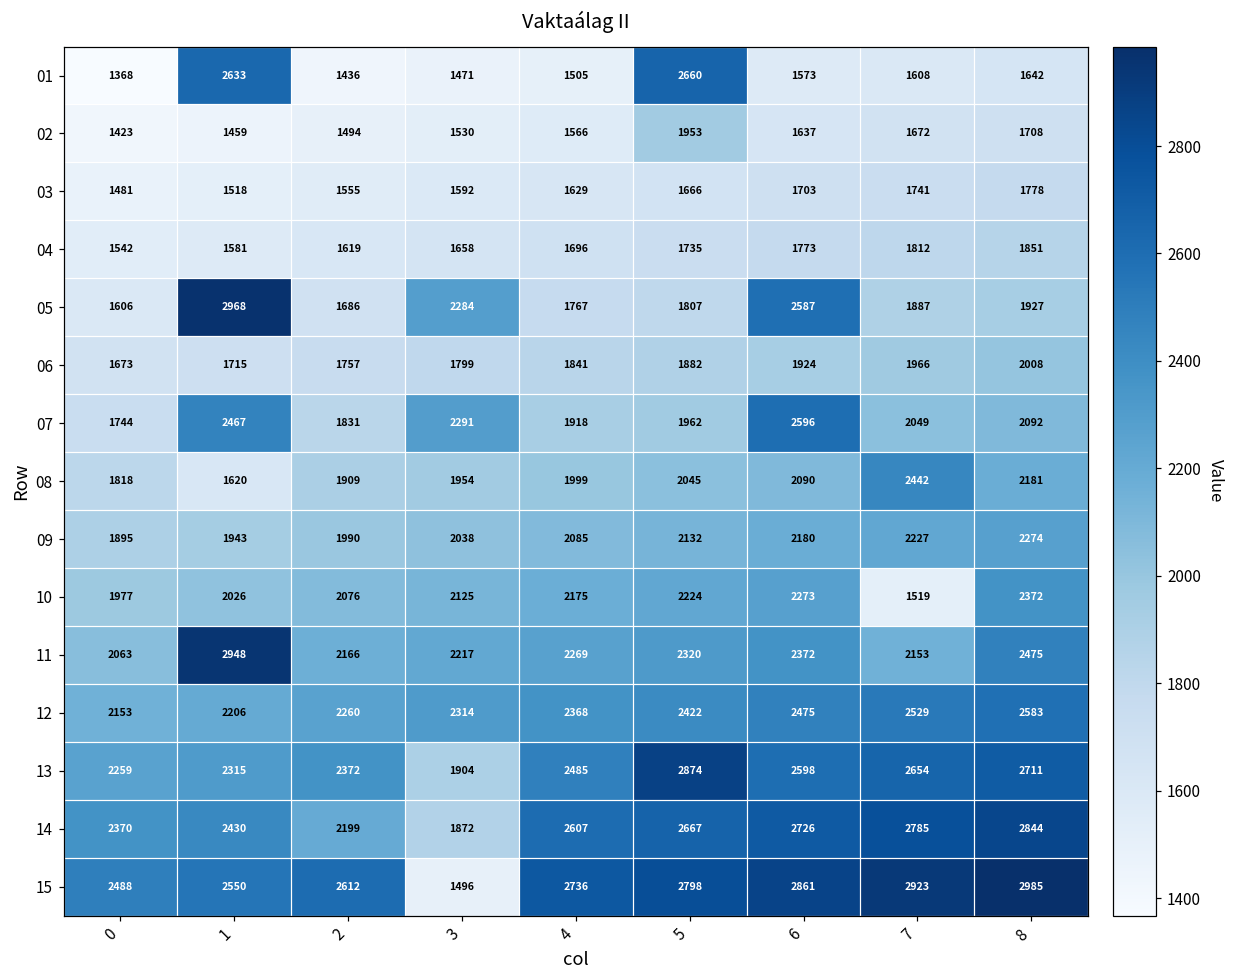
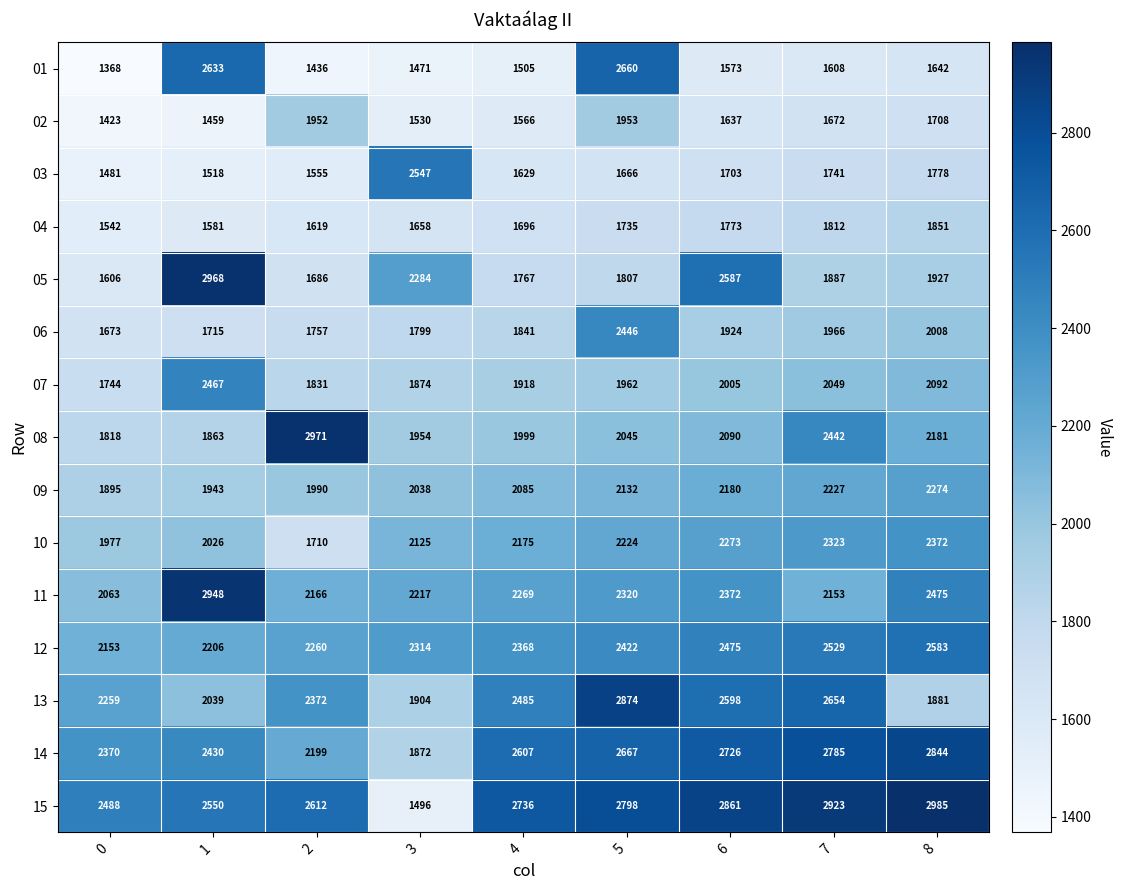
  {
    "01": {
      "0": 1368,
      "1": 2633,
      "2": 1436,
      "3": 1471,
      "4": 1505,
      "5": 2660,
      "6": 1573,
      "7": 1608,
      "8": 1642
    },
    "02": {
      "0": 1423,
      "1": 1459,
-     "2": 1494,
+     "2": 1952,
      "3": 1530,
      "4": 1566,
      "5": 1953,
      "6": 1637,
      "7": 1672,
      "8": 1708
    },
    "03": {
      "0": 1481,
      "1": 1518,
      "2": 1555,
-     "3": 1592,
+     "3": 2547,
      "4": 1629,
      "5": 1666,
      "6": 1703,
      "7": 1741,
      "8": 1778
    },
    "04": {
      "0": 1542,
      "1": 1581,
      "2": 1619,
      "3": 1658,
      "4": 1696,
      "5": 1735,
      "6": 1773,
      "7": 1812,
      "8": 1851
    },
    "05": {
      "0": 1606,
      "1": 2968,
      "2": 1686,
      "3": 2284,
      "4": 1767,
      "5": 1807,
      "6": 2587,
      "7": 1887,
      "8": 1927
    },
    "06": {
      "0": 1673,
      "1": 1715,
      "2": 1757,
      "3": 1799,
      "4": 1841,
-     "5": 1882,
+     "5": 2446,
      "6": 1924,
      "7": 1966,
      "8": 2008
    },
    "07": {
      "0": 1744,
      "1": 2467,
      "2": 1831,
-     "3": 2291,
+     "3": 1874,
      "4": 1918,
      "5": 1962,
-     "6": 2596,
+     "6": 2005,
      "7": 2049,
      "8": 2092
    },
    "08": {
      "0": 1818,
-     "1": 1620,
-     "2": 1909,
+     "1": 1863,
+     "2": 2971,
      "3": 1954,
      "4": 1999,
      "5": 2045,
      "6": 2090,
      "7": 2442,
      "8": 2181
    },
    "09": {
      "0": 1895,
      "1": 1943,
      "2": 1990,
      "3": 2038,
      "4": 2085,
      "5": 2132,
      "6": 2180,
      "7": 2227,
      "8": 2274
    },
    "10": {
      "0": 1977,
      "1": 2026,
-     "2": 2076,
+     "2": 1710,
      "3": 2125,
      "4": 2175,
      "5": 2224,
      "6": 2273,
-     "7": 1519,
+     "7": 2323,
      "8": 2372
    },
    "11": {
      "0": 2063,
      "1": 2948,
      "2": 2166,
      "3": 2217,
      "4": 2269,
      "5": 2320,
      "6": 2372,
      "7": 2153,
      "8": 2475
    },
    "12": {
      "0": 2153,
      "1": 2206,
      "2": 2260,
      "3": 2314,
      "4": 2368,
      "5": 2422,
      "6": 2475,
      "7": 2529,
      "8": 2583
    },
    "13": {
      "0": 2259,
-     "1": 2315,
+     "1": 2039,
      "2": 2372,
      "3": 1904,
      "4": 2485,
      "5": 2874,
      "6": 2598,
      "7": 2654,
-     "8": 2711
+     "8": 1881
    },
    "14": {
      "0": 2370,
      "1": 2430,
      "2": 2199,
      "3": 1872,
      "4": 2607,
      "5": 2667,
      "6": 2726,
      "7": 2785,
      "8": 2844
    },
    "15": {
      "0": 2488,
      "1": 2550,
      "2": 2612,
      "3": 1496,
      "4": 2736,
      "5": 2798,
      "6": 2861,
      "7": 2923,
      "8": 2985
    }
  }
